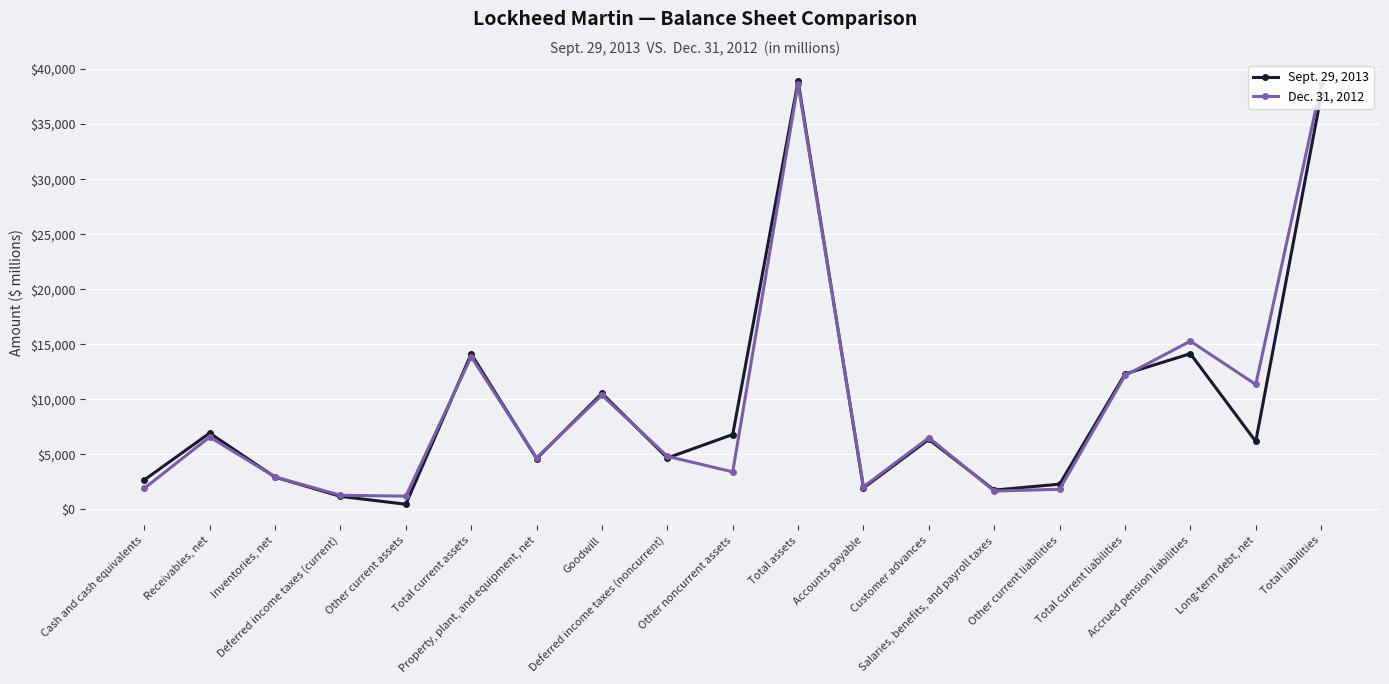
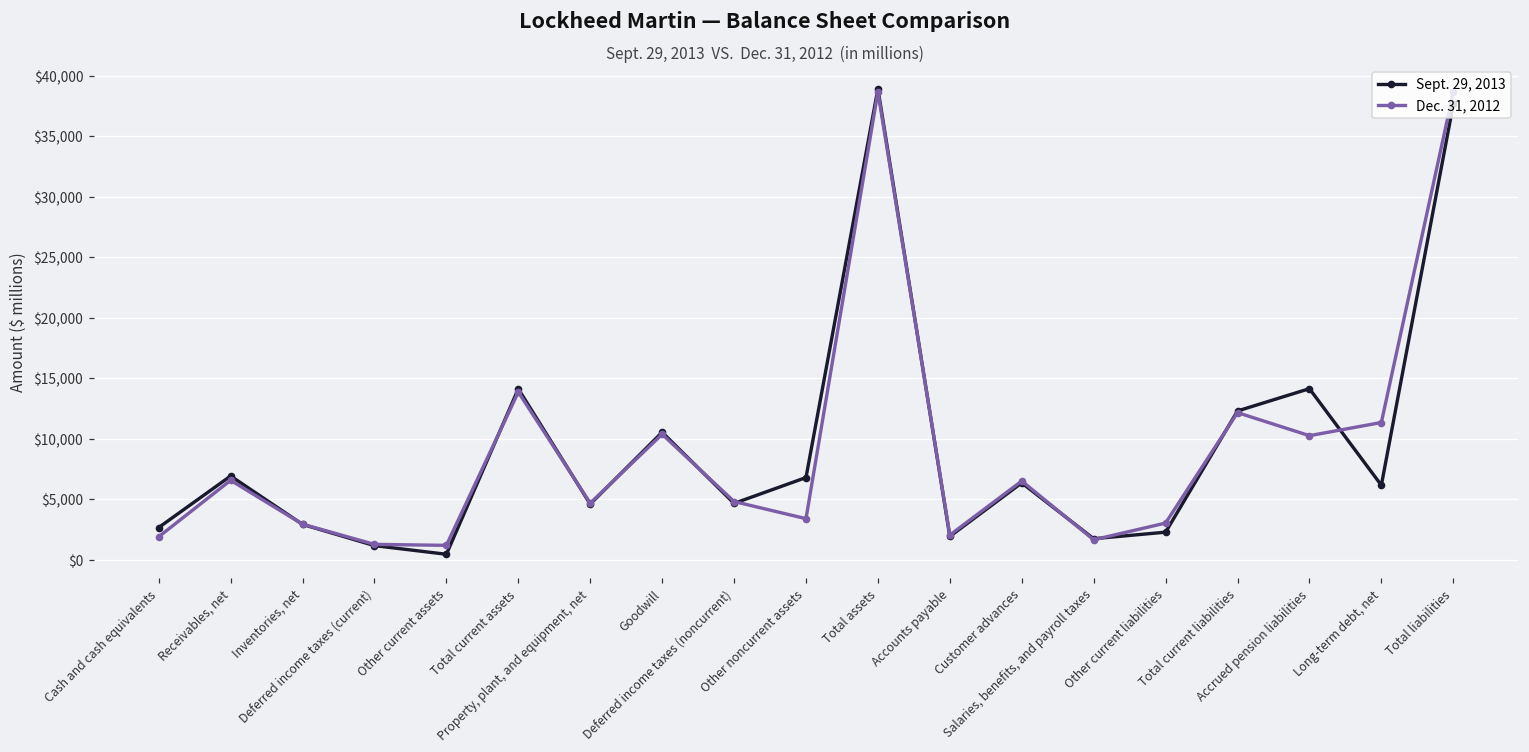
  {
    "Sept. 29, 2013": {
      "Cash and cash equivalents": "$2,700",
      "Receivables, net": "$6,900",
      "Other current assets": "$500",
      "Total current assets": "$14,100",
      "Other noncurrent assets": "$6,800",
      "Total assets": "$38,900",
      "Other current liabilities": "$2,300",
      "Accrued pension liabilities": "$14,100",
      "Long-term debt, net": "$6,200"
    },
    "Dec. 31, 2012": {
      "Cash and cash equivalents": "$1,900",
      "Receivables, net": "$6,600",
      "Other current assets": "$1,200",
      "Total current assets": "$13,900",
      "Other noncurrent assets": "$3,400",
      "Total assets": "$38,700",
-     "Other current liabilities": "$1,800",
-     "Accrued pension liabilities": "$15,300",
+     "Other current liabilities": "$3,000",
+     "Accrued pension liabilities": "$10,300",
      "Long-term debt, net": "$11,300"
    }
  }
